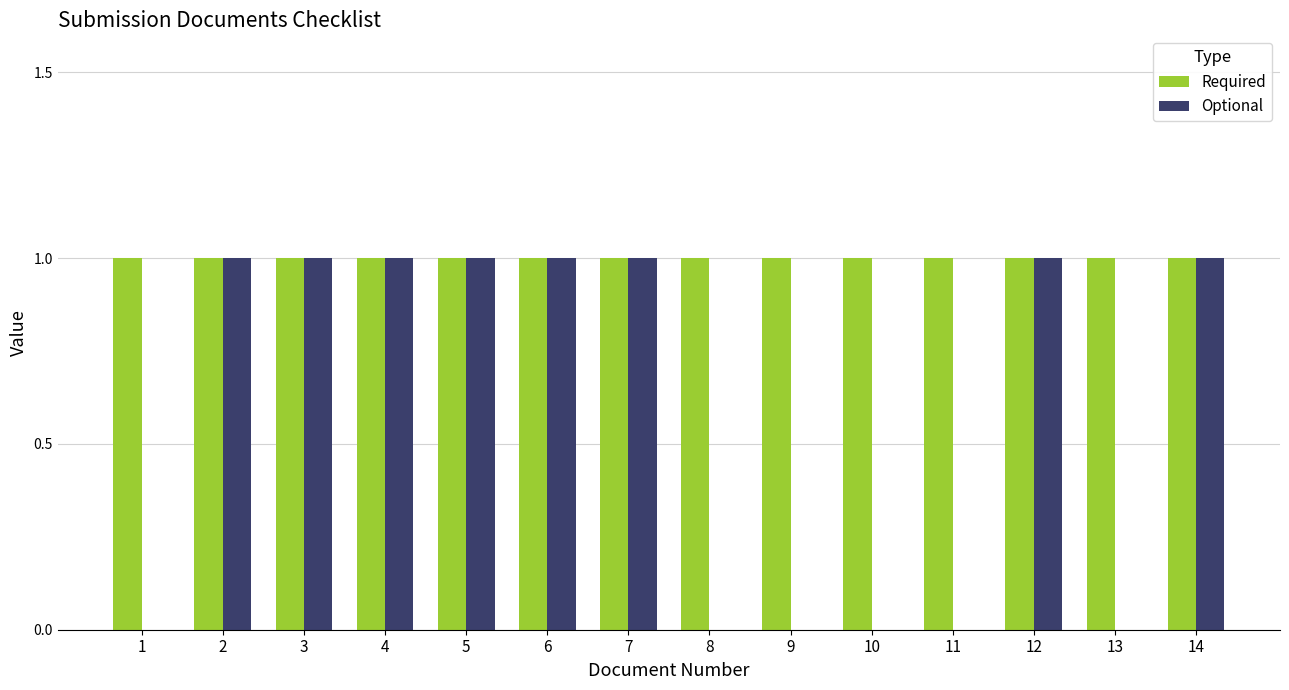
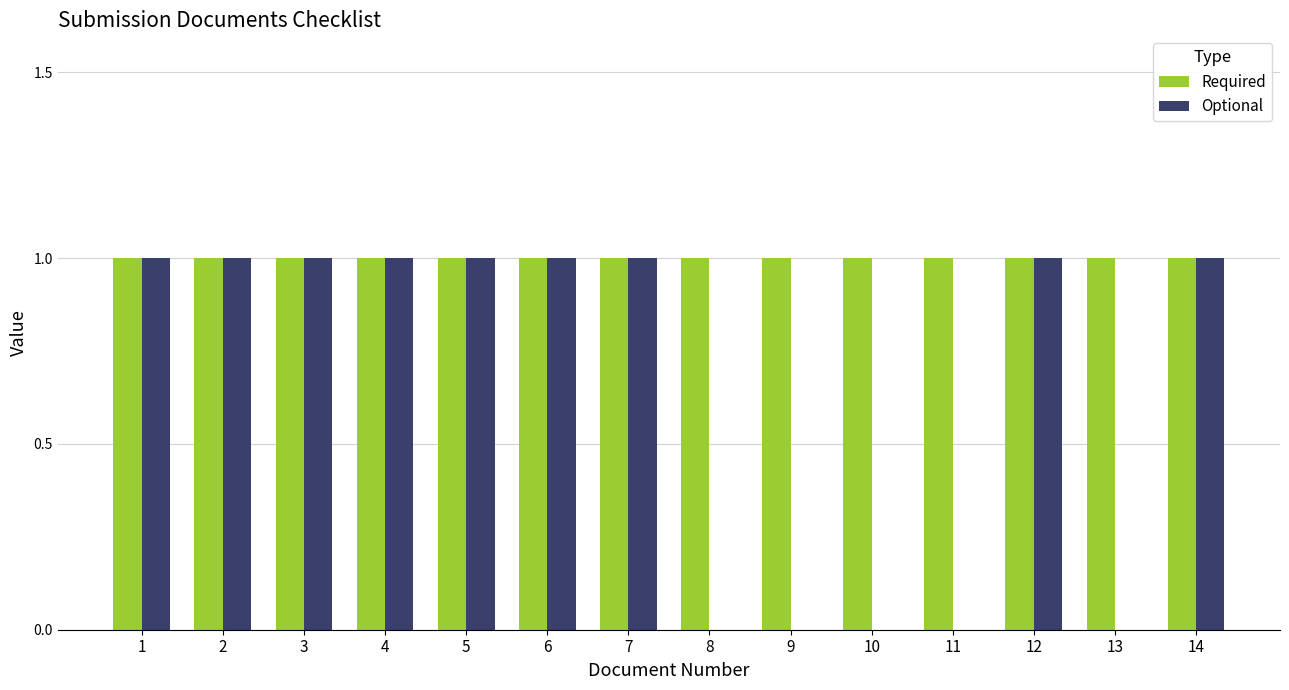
  {
    "Required": {
      "1": 1,
      "2": 1,
      "3": 1,
      "4": 1,
      "5": 1,
      "6": 1,
      "7": 1,
      "8": 1,
      "9": 1,
      "10": 1,
      "11": 1,
      "12": 1,
      "13": 1,
      "14": 1
    },
    "Optional": {
-     "1": 0,
+     "1": 1,
      "2": 1,
      "3": 1,
      "4": 1,
      "5": 1,
      "6": 1,
      "7": 1,
      "8": 0,
      "9": 0,
      "10": 0,
      "11": 0,
      "12": 1,
      "13": 0,
      "14": 1
    }
  }
